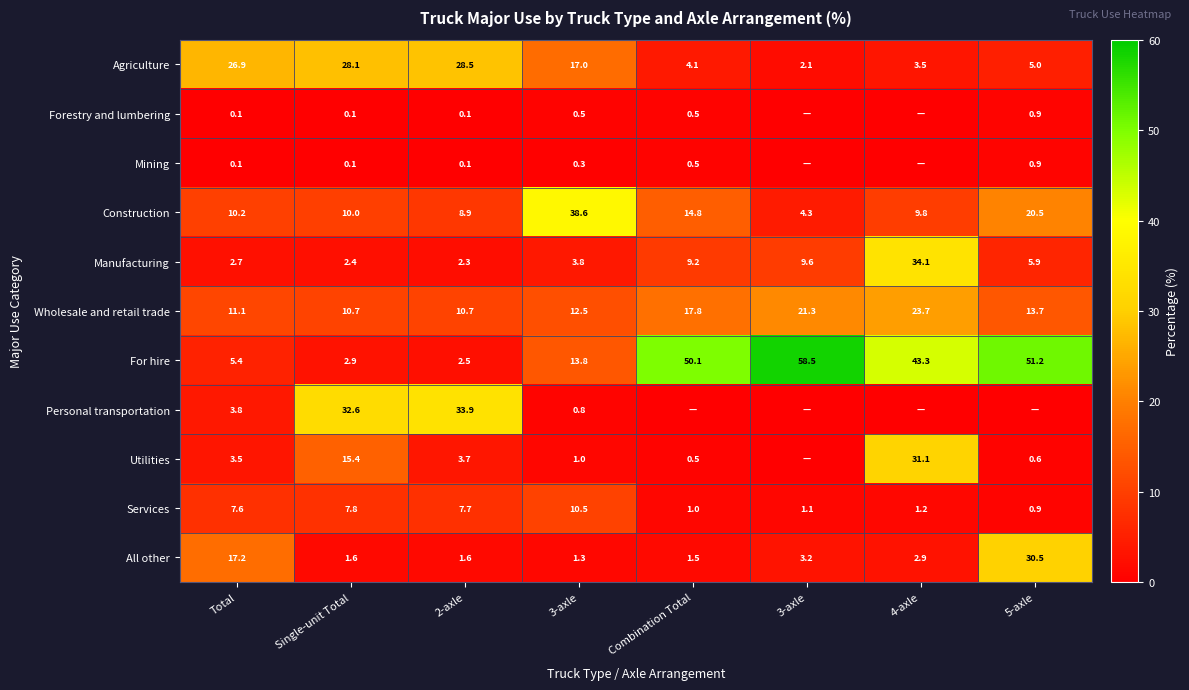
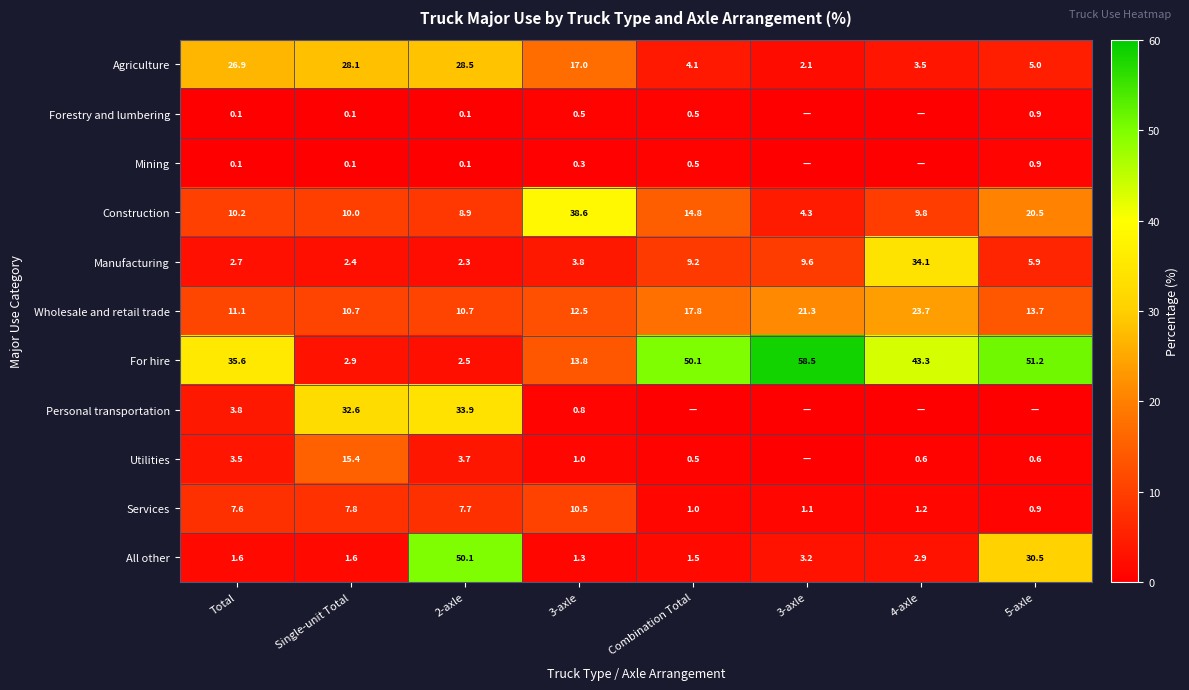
  {
    "Agriculture": {
      "Total": 26.9,
      "Single-unit Total": 28.1,
      "2-axle": 28.5,
      "Combination Total": 4.1,
      "4-axle": 3.5,
      "5-axle": 5.0
    },
    "Forestry and lumbering": {
      "Total": 0.1,
      "Single-unit Total": 0.1,
      "2-axle": 0.1,
      "Combination Total": 0.5,
      "5-axle": 0.9
    },
    "Mining": {
      "Total": 0.1,
      "Single-unit Total": 0.1,
      "2-axle": 0.1,
      "Combination Total": 0.5,
      "5-axle": 0.9
    },
    "Construction": {
      "Total": 10.2,
      "Single-unit Total": 10.0,
      "2-axle": 8.9,
      "Combination Total": 14.8,
      "4-axle": 9.8,
      "5-axle": 20.5
    },
    "Manufacturing": {
      "Total": 2.7,
      "Single-unit Total": 2.4,
      "2-axle": 2.3,
      "Combination Total": 9.2,
      "4-axle": 34.1,
      "5-axle": 5.9
    },
    "Wholesale and retail trade": {
      "Total": 11.1,
      "Single-unit Total": 10.7,
      "2-axle": 10.7,
      "Combination Total": 17.8,
      "4-axle": 23.7,
      "5-axle": 13.7
    },
    "For hire": {
-     "Total": 5.4,
+     "Total": 35.6,
      "Single-unit Total": 2.9,
      "2-axle": 2.5,
      "Combination Total": 50.1,
      "4-axle": 43.3,
      "5-axle": 51.2
    },
    "Personal transportation": {
      "Total": 3.8,
      "Single-unit Total": 32.6,
      "2-axle": 33.9
    },
    "Utilities": {
      "Total": 3.5,
      "Single-unit Total": 15.4,
      "2-axle": 3.7,
      "Combination Total": 0.5,
-     "4-axle": 31.1,
+     "4-axle": 0.6,
      "5-axle": 0.6
    },
    "Services": {
      "Total": 7.6,
      "Single-unit Total": 7.8,
      "2-axle": 7.7,
      "Combination Total": 1.0,
      "4-axle": 1.2,
      "5-axle": 0.9
    },
    "All other": {
-     "Total": 17.2,
+     "Total": 1.6,
      "Single-unit Total": 1.6,
-     "2-axle": 1.6,
+     "2-axle": 50.1,
      "Combination Total": 1.5,
      "4-axle": 2.9,
      "5-axle": 30.5
    }
  }
